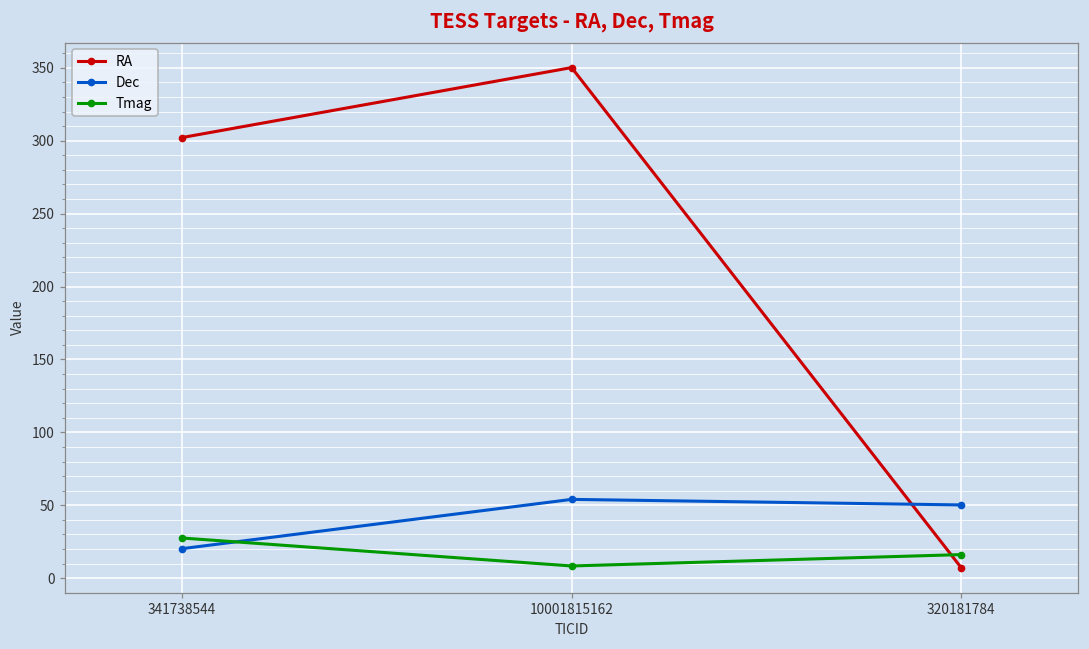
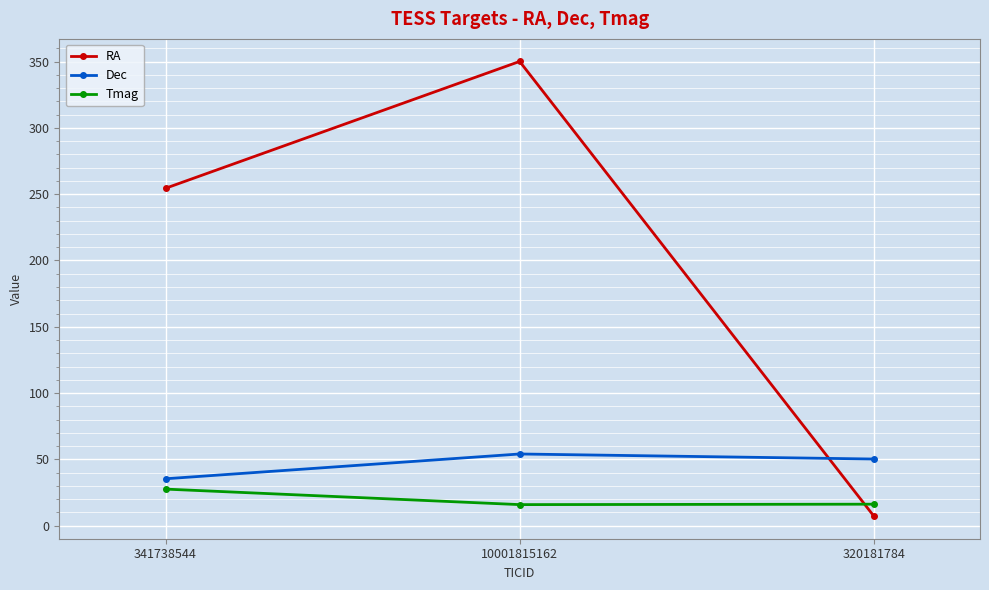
  {
    "RA": {
-     "341738544": 302,
+     "341738544": 254,
      "10001815162": 350,
      "320181784": 7
    },
    "Dec": {
-     "341738544": 20,
+     "341738544": 35,
      "10001815162": 54,
      "320181784": 50
    },
    "Tmag": {
      "341738544": 28,
-     "10001815162": 8,
+     "10001815162": 16,
      "320181784": 16
    }
  }
